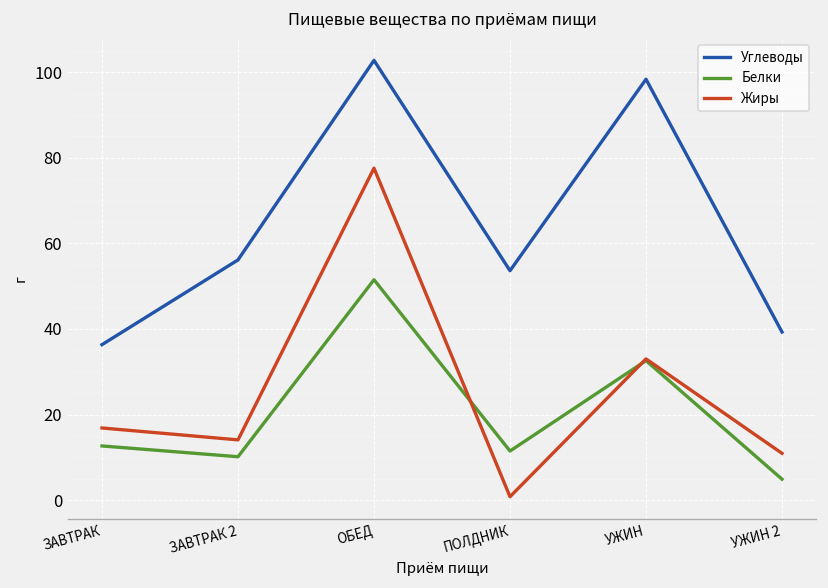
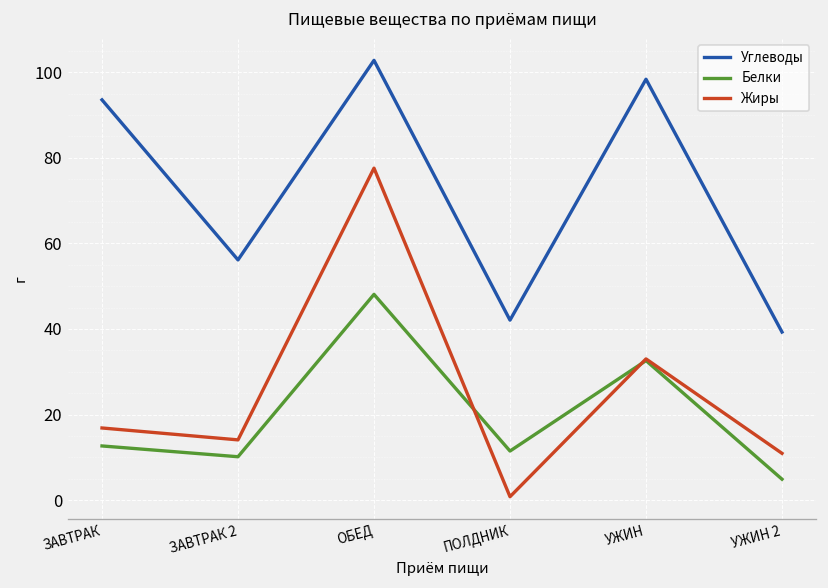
  {
    "Углеводы": {
-     "ЗАВТРАК": 36,
+     "ЗАВТРАК": 94,
      "ЗАВТРАК 2": 56,
      "ОБЕД": 103,
-     "ПОЛДНИК": 54,
+     "ПОЛДНИК": 42,
      "УЖИН": 98,
      "УЖИН 2": 39
    },
    "Белки": {
      "ЗАВТРАК": 13,
      "ЗАВТРАК 2": 10,
-     "ОБЕД": 52,
+     "ОБЕД": 48,
      "ПОЛДНИК": 11,
      "УЖИН 2": 5
    },
    "Жиры": {
      "ЗАВТРАК": 17,
      "ЗАВТРАК 2": 14,
      "ОБЕД": 78,
      "ПОЛДНИК": 1,
      "УЖИН 2": 11
    }
  }
